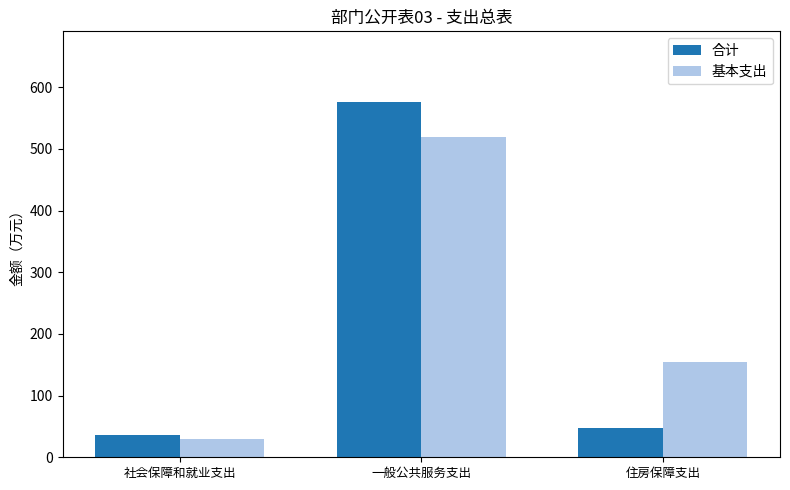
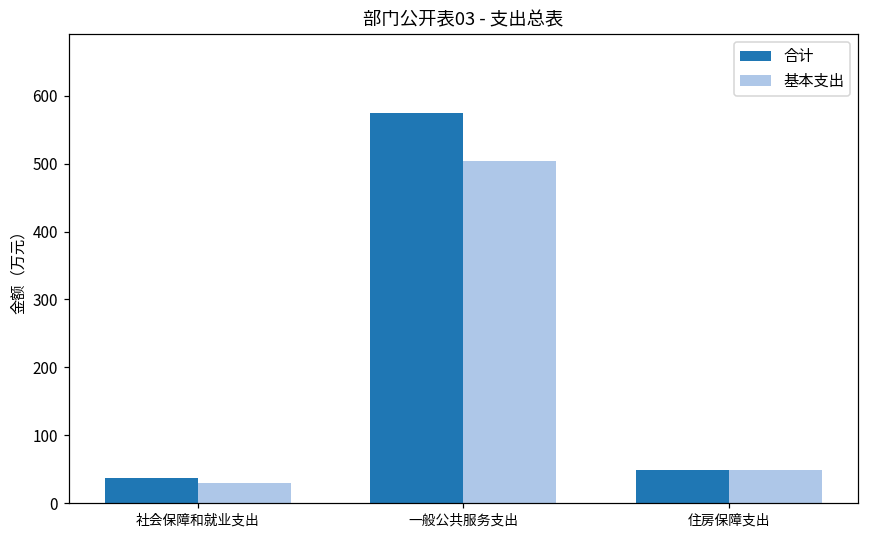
  {
    "合计": {
      "社会保障和就业支出": 40,
      "一般公共服务支出": 580,
      "住房保障支出": 50
    },
    "基本支出": {
      "社会保障和就业支出": 30,
-     "一般公共服务支出": 520,
-     "住房保障支出": 150
+     "一般公共服务支出": 500,
+     "住房保障支出": 50
    }
  }
